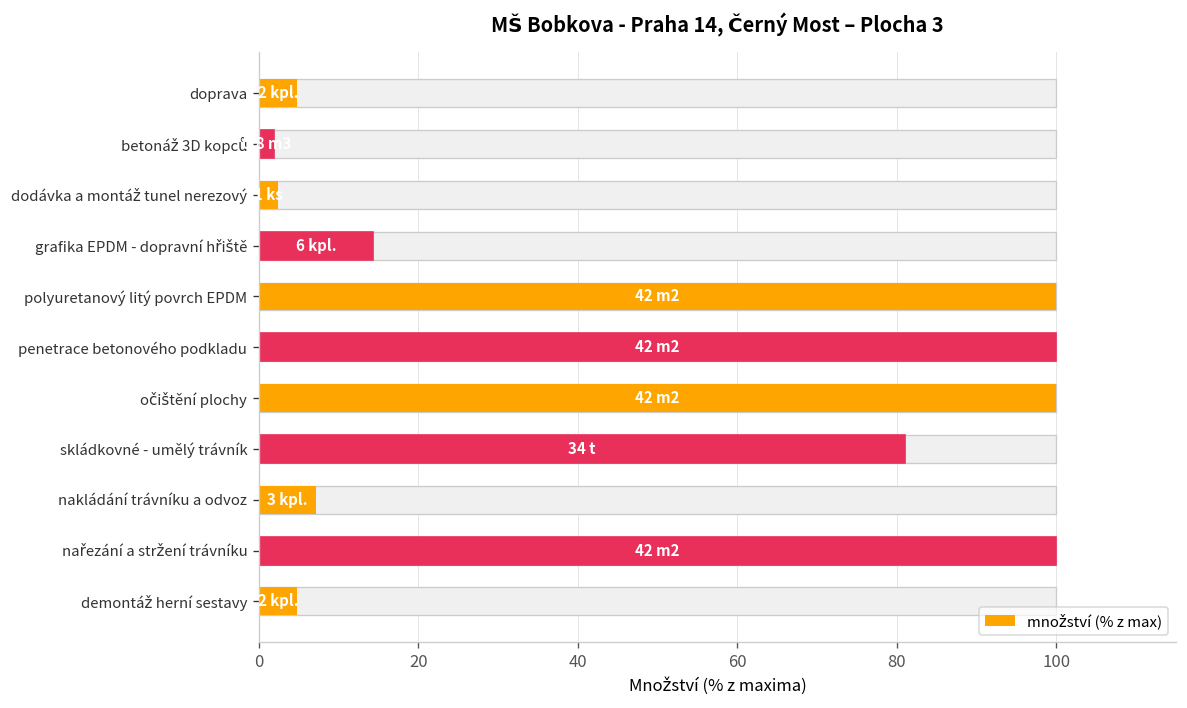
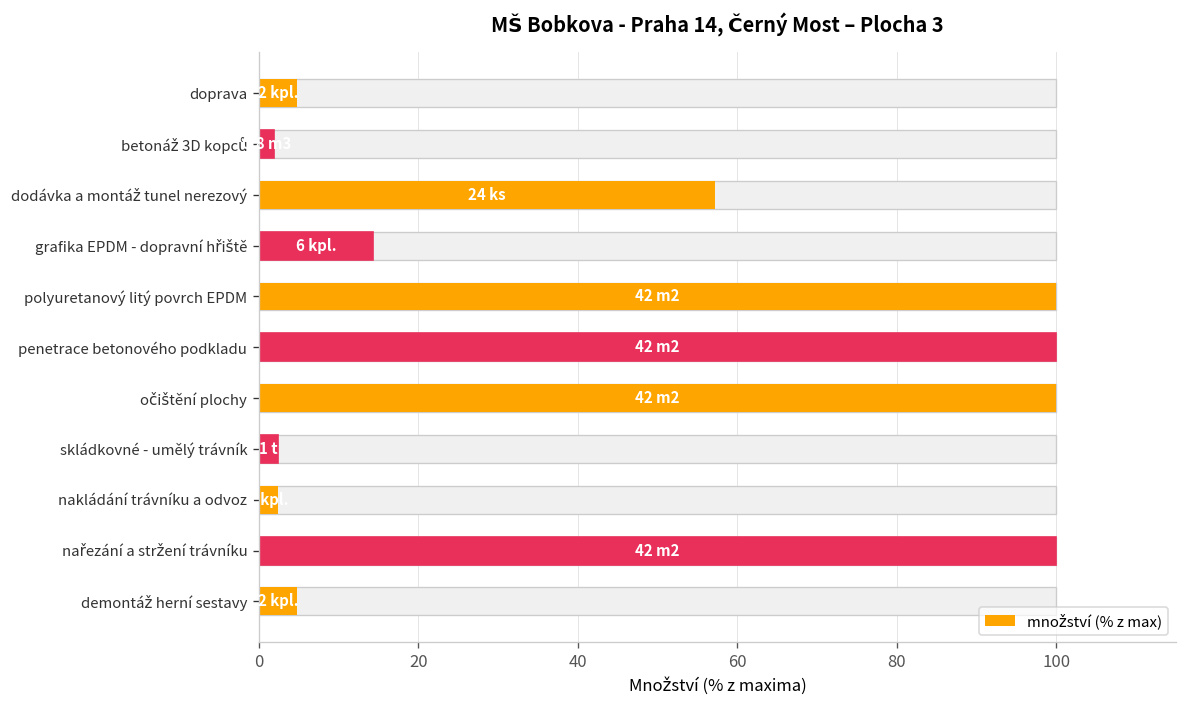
  {
    "množství (% z max)": {
-     "dodávka a montáž tunel nerezový": 1,
-     "skládkovné - umělý trávník": 34,
-     "nakládání trávníku a odvoz": 7
+     "dodávka a montáž tunel nerezový": 24,
+     "skládkovné - umělý trávník": 1,
+     "nakládání trávníku a odvoz": 2
    }
  }
